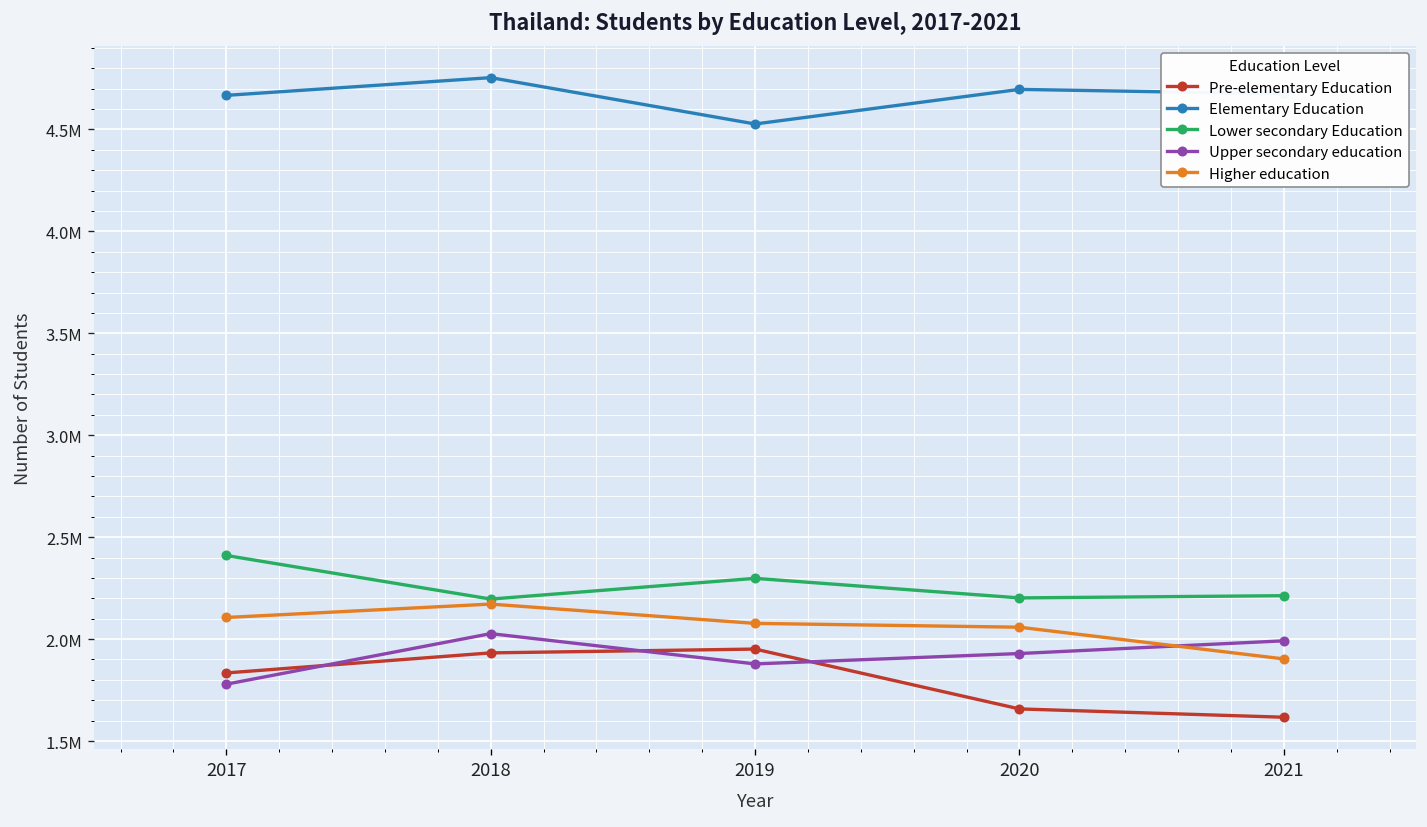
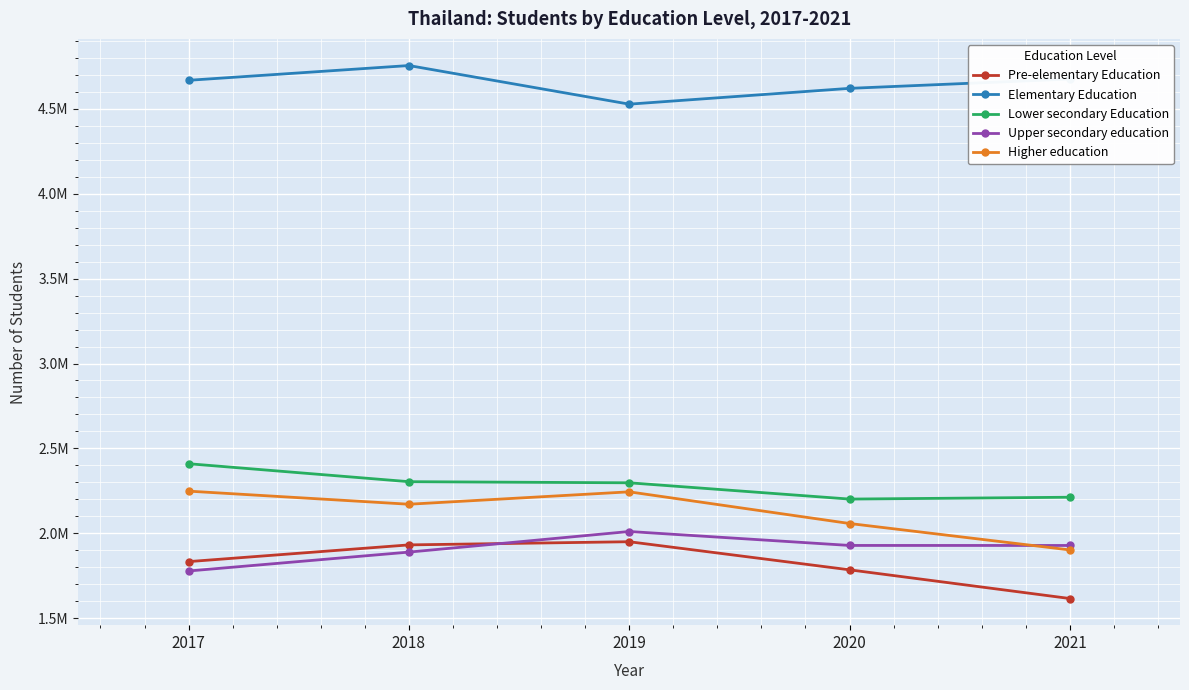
  {
    "Pre-elementary Education": {
      "2017": 1830000,
      "2018": 1930000,
      "2019": 1950000,
-     "2020": 1660000,
+     "2020": 1790000,
      "2021": 1620000
    },
    "Elementary Education": {
      "2017": 4670000,
      "2018": 4750000,
      "2019": 4530000,
-     "2020": 4700000
+     "2020": 4620000
    },
    "Lower secondary Education": {
      "2017": 2410000,
-     "2018": 2200000,
+     "2018": 2300000,
      "2019": 2300000,
      "2020": 2200000,
      "2021": 2210000
    },
    "Upper secondary education": {
      "2017": 1780000,
-     "2018": 2030000,
-     "2019": 1880000,
+     "2018": 1890000,
+     "2019": 2010000,
      "2020": 1930000,
-     "2021": 1990000
+     "2021": 1930000
    },
    "Higher education": {
-     "2017": 2110000,
+     "2017": 2250000,
      "2018": 2170000,
-     "2019": 2080000,
+     "2019": 2240000,
      "2020": 2060000,
      "2021": 1900000
    }
  }
